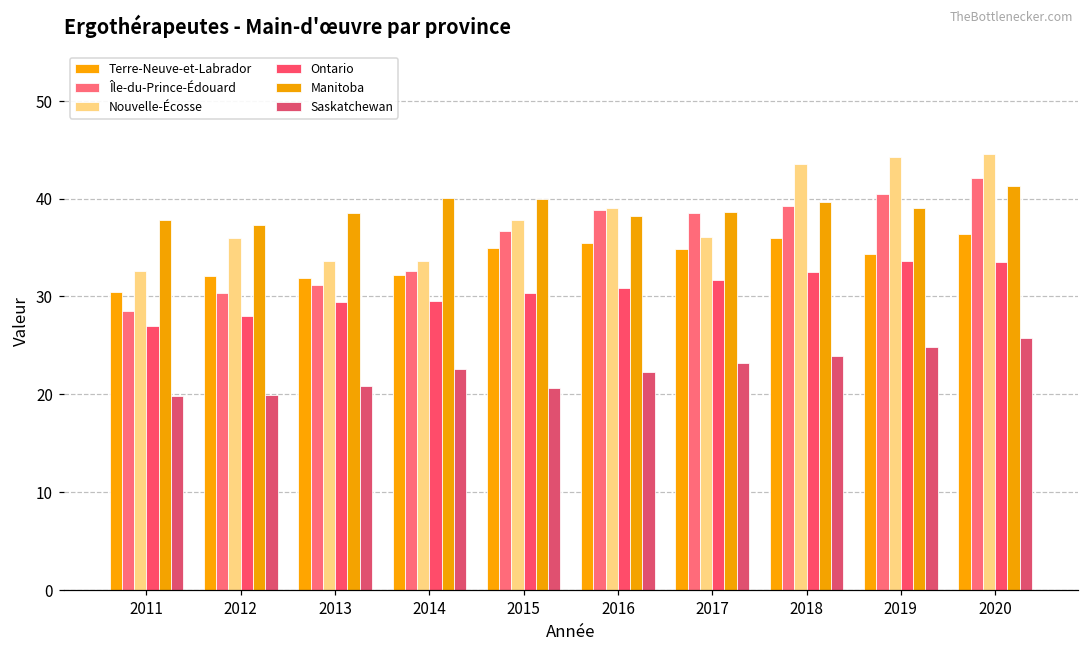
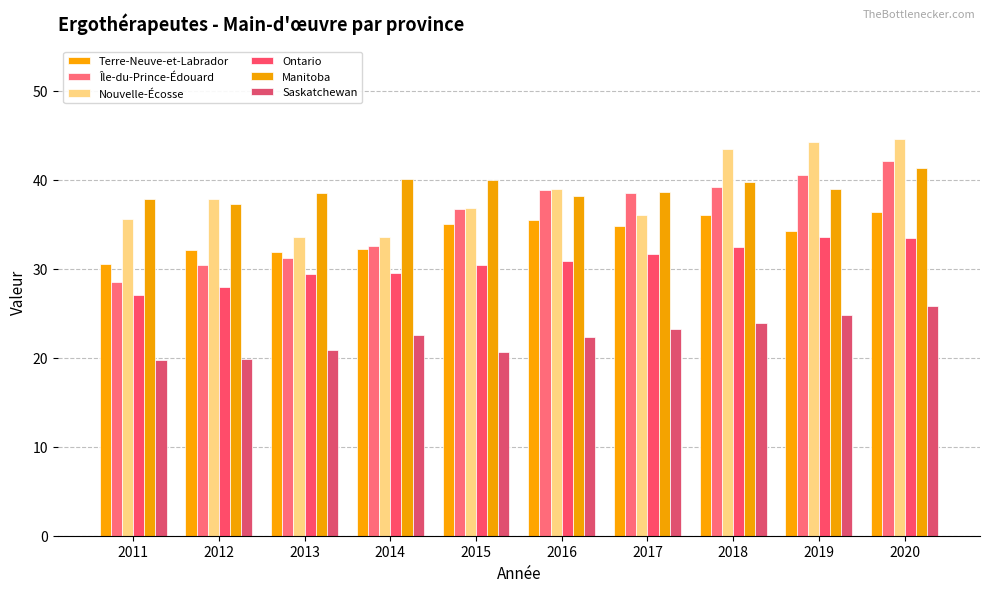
  {
    "Nouvelle-Écosse": {
-     "2011": 33,
-     "2012": 36,
+     "2011": 36,
+     "2012": 38,
      "2013": 34,
      "2014": 34,
-     "2015": 38,
+     "2015": 37,
      "2016": 39,
      "2017": 36,
      "2018": 44,
      "2019": 44,
      "2020": 45
    }
  }
